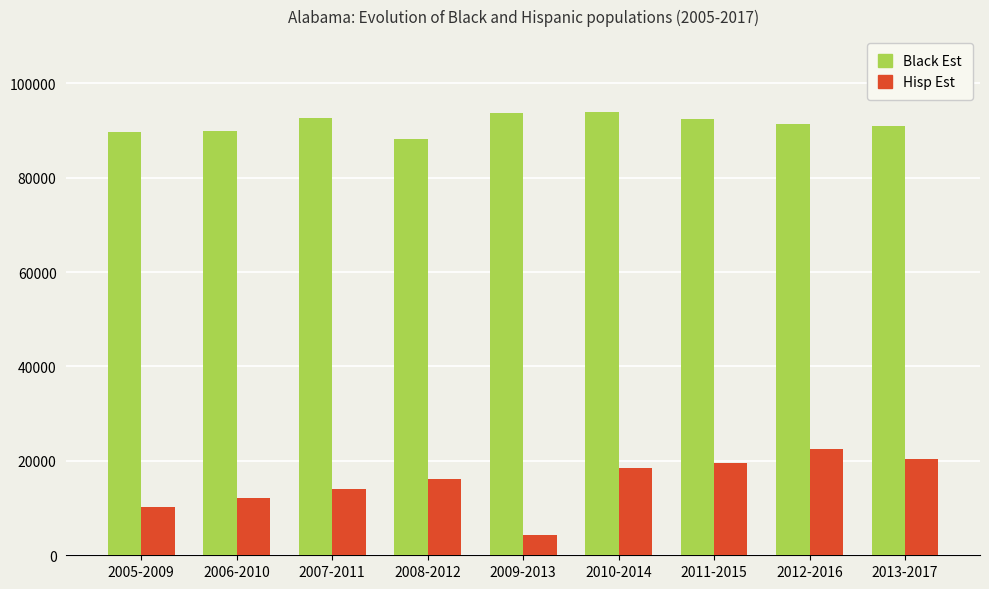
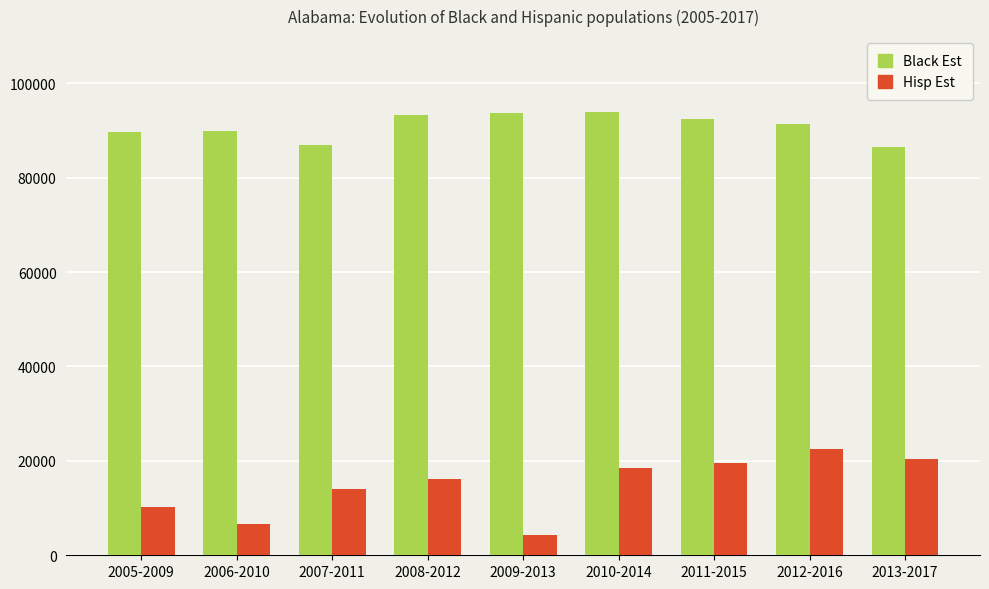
  {
    "Black Est": {
      "2005-2009": 90000,
      "2006-2010": 90000,
-     "2007-2011": 93000,
-     "2008-2012": 88000,
+     "2007-2011": 87000,
+     "2008-2012": 93000,
      "2009-2013": 94000,
      "2010-2014": 94000,
      "2011-2015": 92000,
      "2012-2016": 91000,
-     "2013-2017": 91000
+     "2013-2017": 87000
    },
    "Hisp Est": {
      "2005-2009": 10000,
-     "2006-2010": 12000,
+     "2006-2010": 7000,
      "2007-2011": 14000,
      "2008-2012": 16000,
      "2009-2013": 4000,
      "2010-2014": 19000,
      "2011-2015": 20000,
      "2012-2016": 23000,
      "2013-2017": 20000
    }
  }
